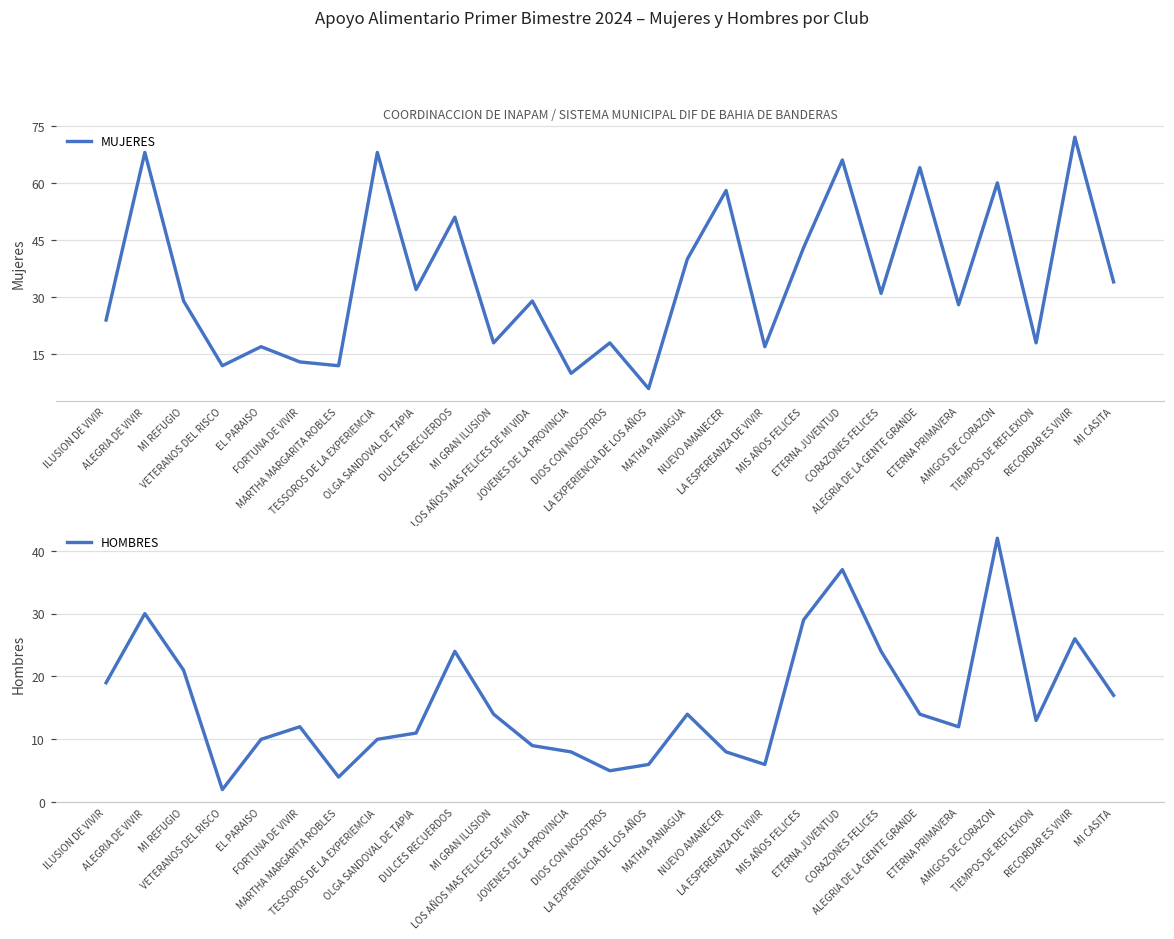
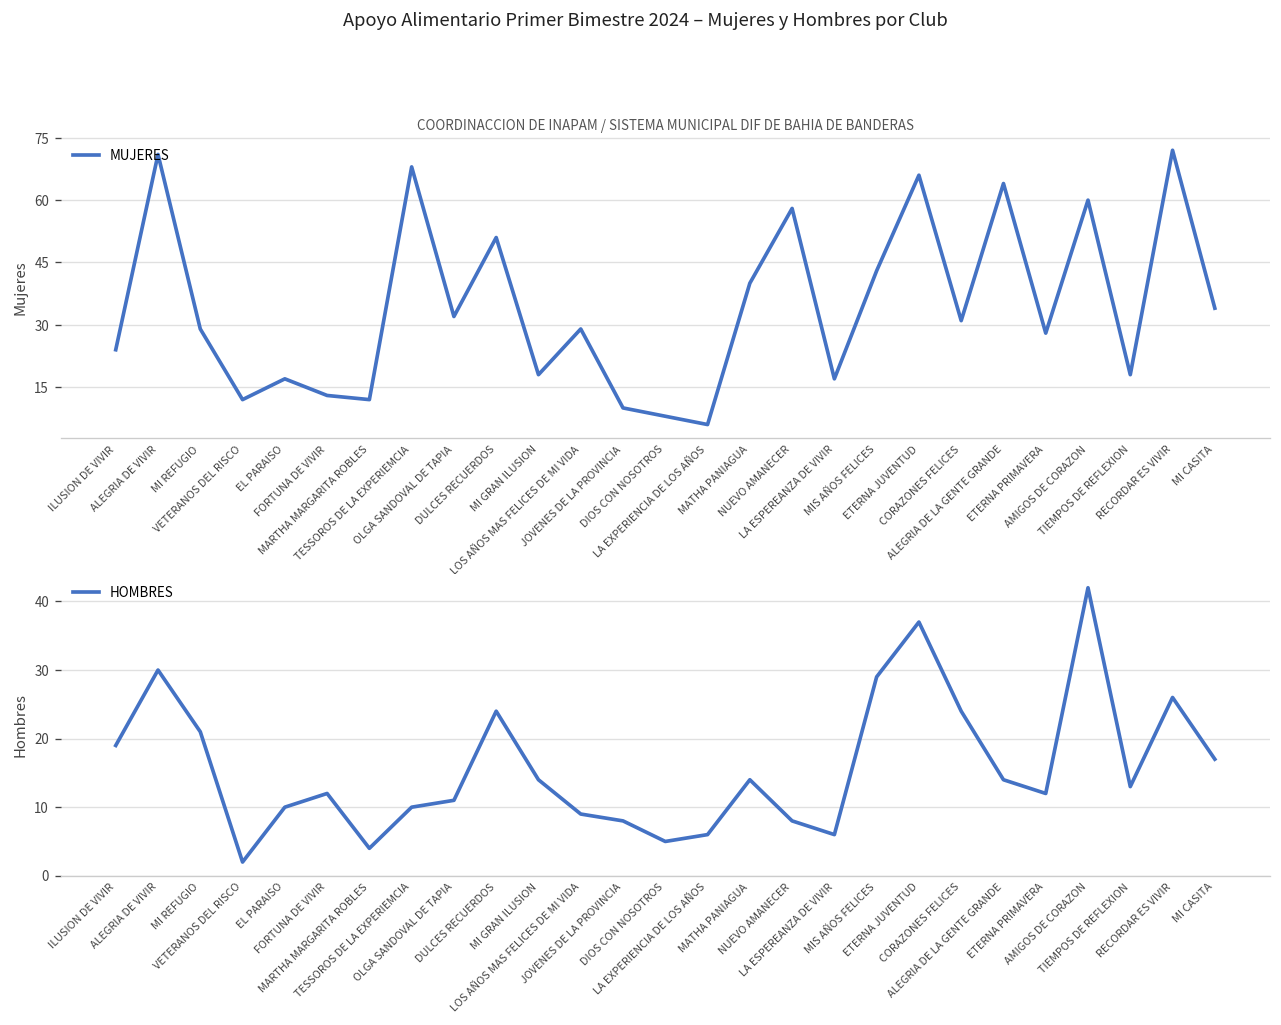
  {
    "COORDINACCION DE INAPAM / SISTEMA MUNICIPAL DIF DE BAHIA DE BANDERAS": {
      "ILUSION DE VIVIR": 24,
-     "ALEGRIA DE VIVIR": 68,
+     "ALEGRIA DE VIVIR": 71,
      "MI REFUGIO": 29,
      "VETERANOS DEL RISCO": 12,
      "EL PARAISO": 17,
      "FORTUNA DE VIVIR": 13,
      "MARTHA MARGARITA ROBLES": 12,
      "TESSOROS DE LA EXPERIEMCIA": 68,
      "OLGA SANDOVAL DE TAPIA": 32,
      "DULCES RECUERDOS": 51,
      "MI GRAN ILUSION": 18,
      "LOS AÑOS MAS FELICES DE MI VIDA": 29,
      "JOVENES DE LA PROVINCIA": 10,
-     "DIOS CON NOSOTROS": 18,
+     "DIOS CON NOSOTROS": 8,
      "LA EXPERIENCIA DE LOS AÑOS": 6,
      "MATHA PANIAGUA": 40,
      "NUEVO AMANECER": 58,
      "LA ESPEREANZA DE VIVIR": 17,
      "MIS AÑOS FELICES": 43,
      "ETERNA JUVENTUD": 66,
      "CORAZONES FELICES": 31,
      "ALEGRIA DE LA GENTE GRANDE": 64,
      "ETERNA PRIMAVERA": 28,
      "AMIGOS DE CORAZON": 60,
      "TIEMPOS DE REFLEXION": 18,
      "RECORDAR ES VIVIR": 72,
      "MI CASITA": 34
    }
  }
